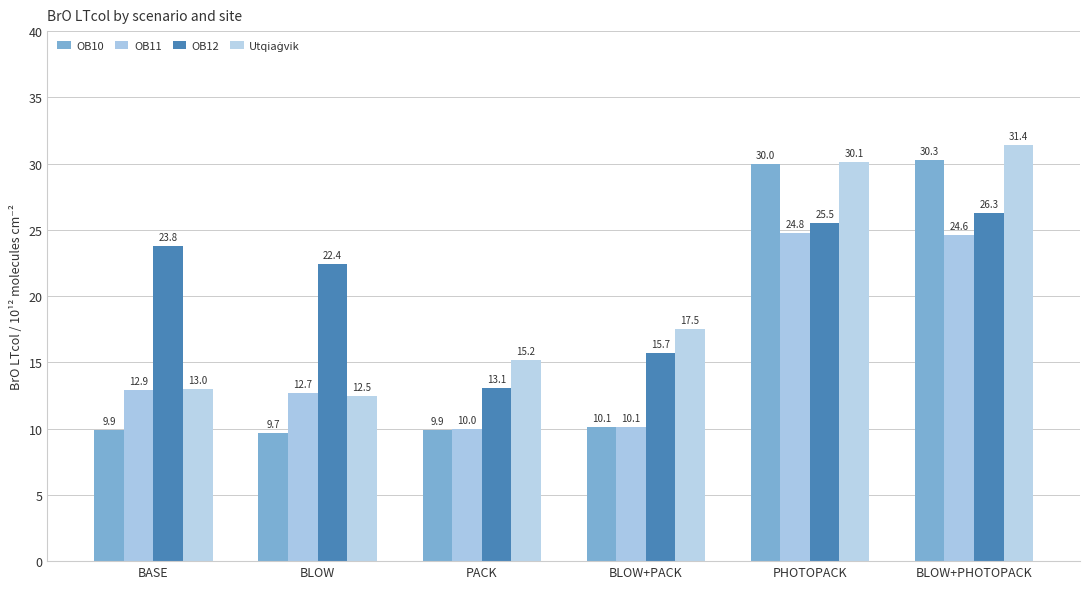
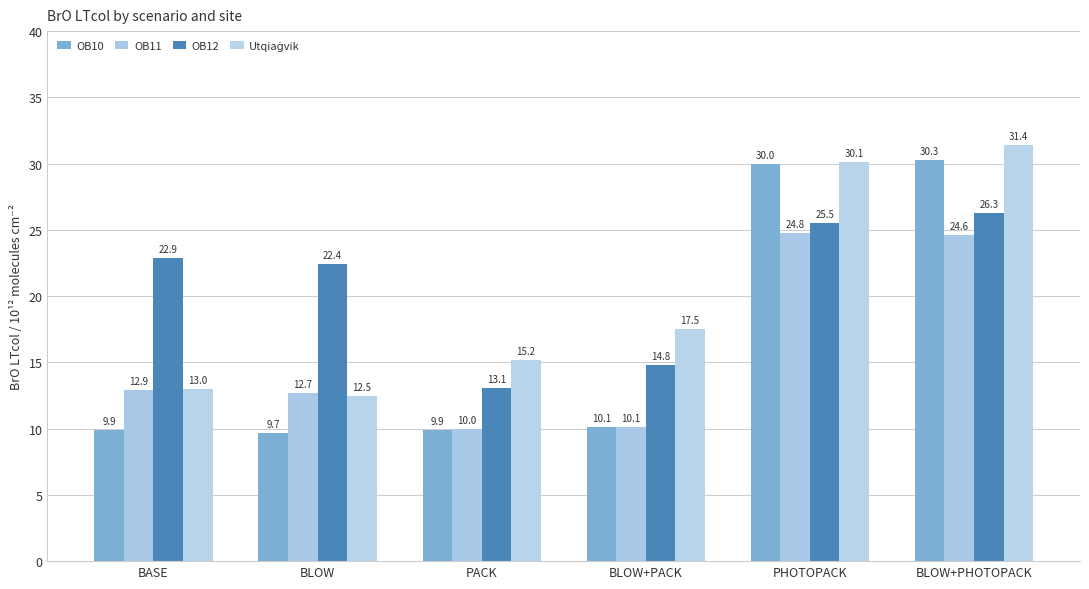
  {
    "OB12": {
-     "BASE": 23.8,
+     "BASE": 22.9,
      "BLOW": 22.4,
      "PACK": 13.1,
-     "BLOW+PACK": 15.7,
+     "BLOW+PACK": 14.8,
      "PHOTOPACK": 25.5,
      "BLOW+PHOTOPACK": 26.3
    }
  }
